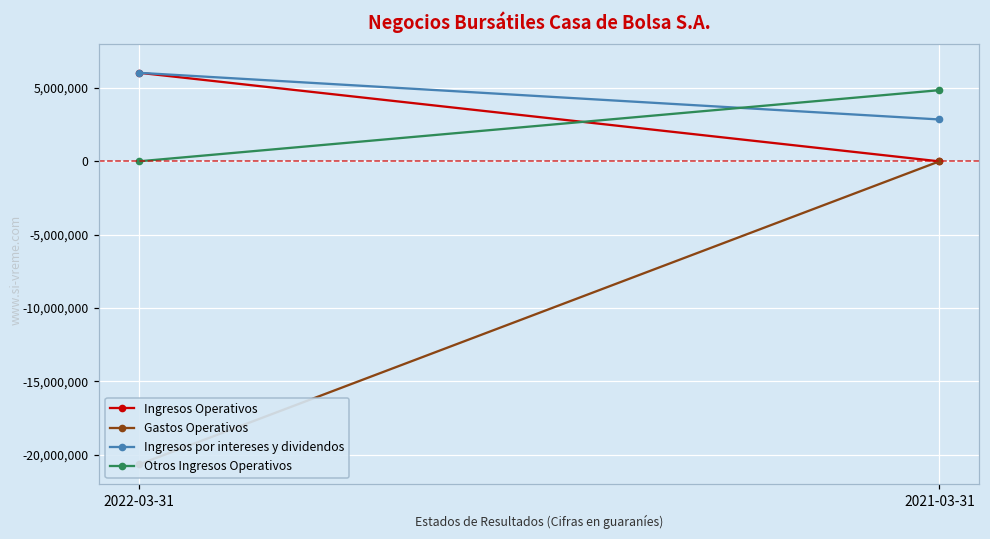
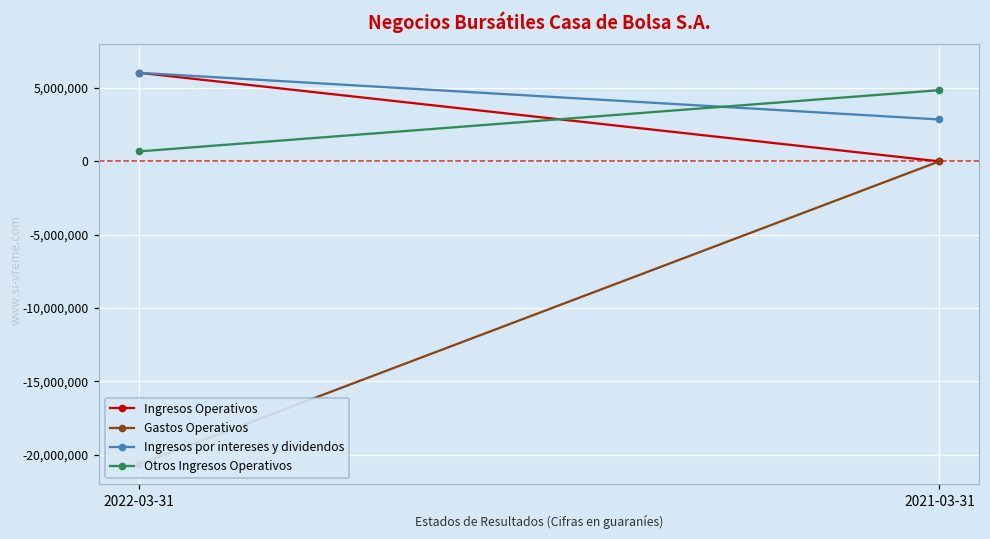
  {
    "Ingresos por intereses y dividendos": {
      "2021-03-31": "2,900,000"
    },
    "Otros Ingresos Operativos": {
-     "2022-03-31": "0",
+     "2022-03-31": "700,000",
      "2021-03-31": "4,900,000"
    }
  }
